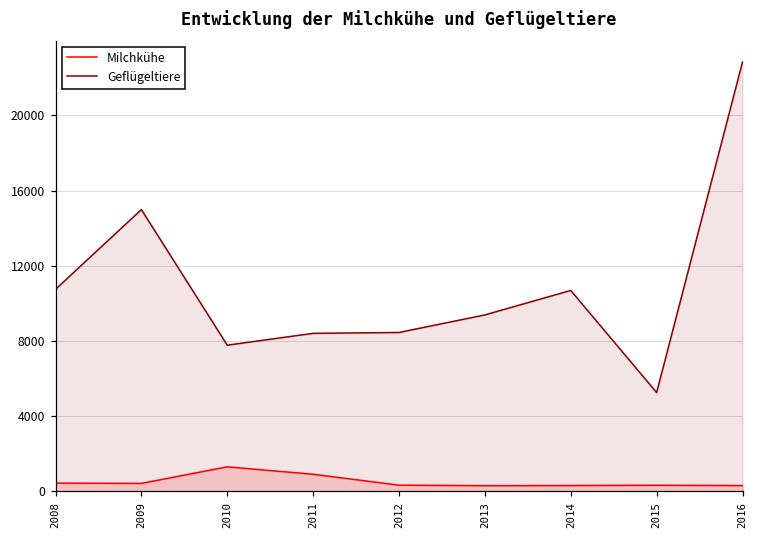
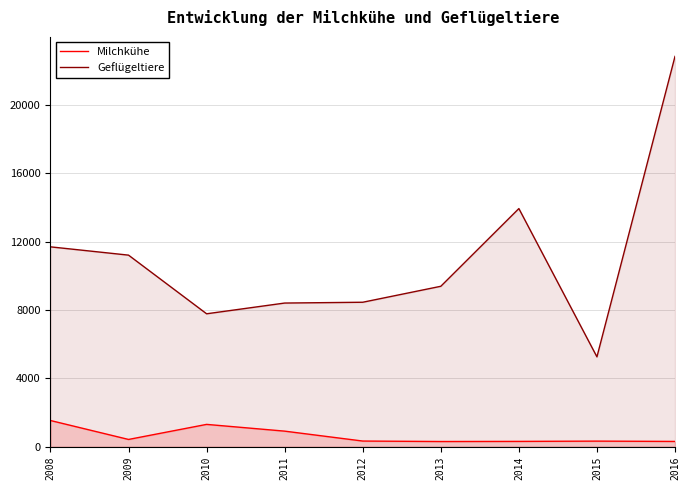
  {
    "Milchkühe": {
-     "2008": 400,
+     "2008": 1500,
      "2009": 400,
      "2010": 1300,
      "2011": 900,
      "2012": 300,
      "2013": 300,
      "2014": 300,
      "2015": 300,
      "2016": 300
    },
    "Geflügeltiere": {
-     "2008": 10800,
-     "2009": 15000,
+     "2008": 11700,
+     "2009": 11200,
      "2010": 7800,
      "2011": 8400,
      "2012": 8500,
      "2013": 9400,
-     "2014": 10700,
+     "2014": 13900,
      "2015": 5300,
      "2016": 22800
    }
  }
